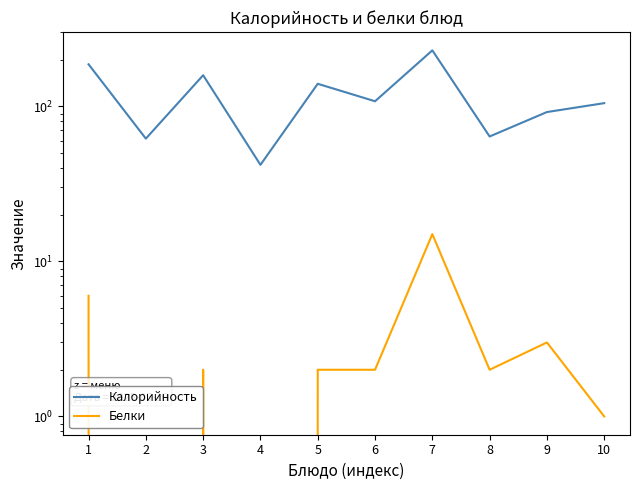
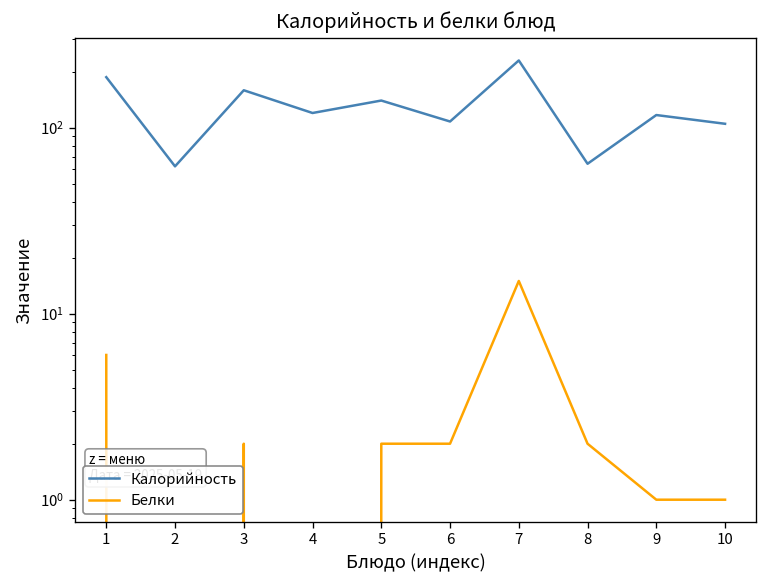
  {
    "Калорийность": {
      "1": 190,
      "2": 62,
      "3": 160,
-     "4": 42,
+     "4": 120,
      "5": 140,
      "6": 110,
      "7": 230,
      "8": 64,
-     "9": 90,
+     "9": 120,
      "10": 110
    },
    "Белки": {
      "1": 6,
      "3": 2,
      "5": 2,
      "6": 2,
      "7": 15,
      "8": 2,
-     "9": 3,
+     "9": 1,
      "10": 1
    }
  }
